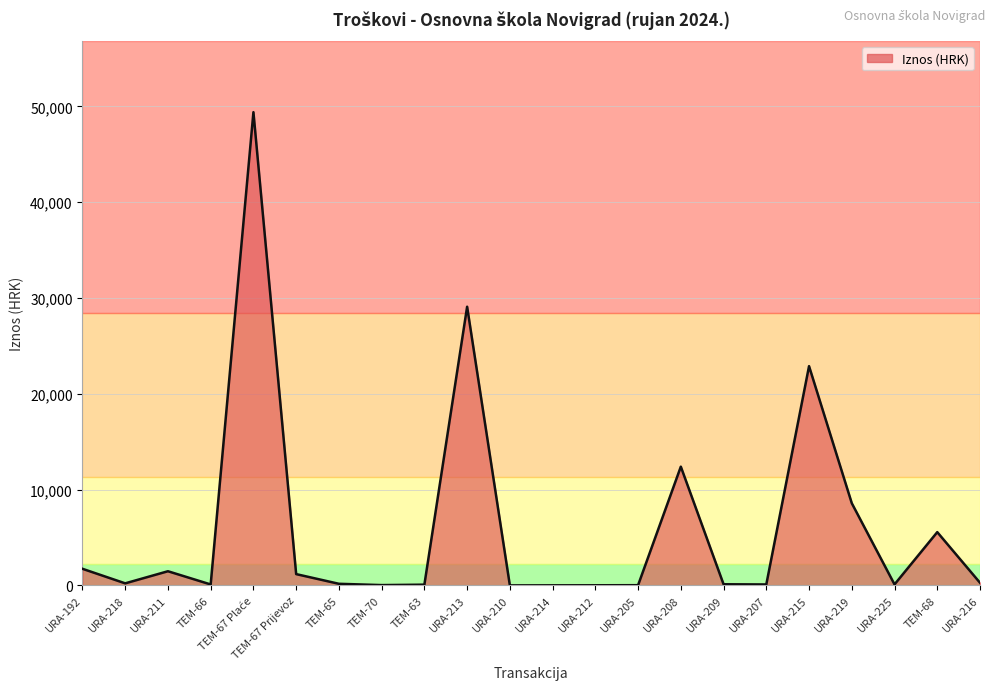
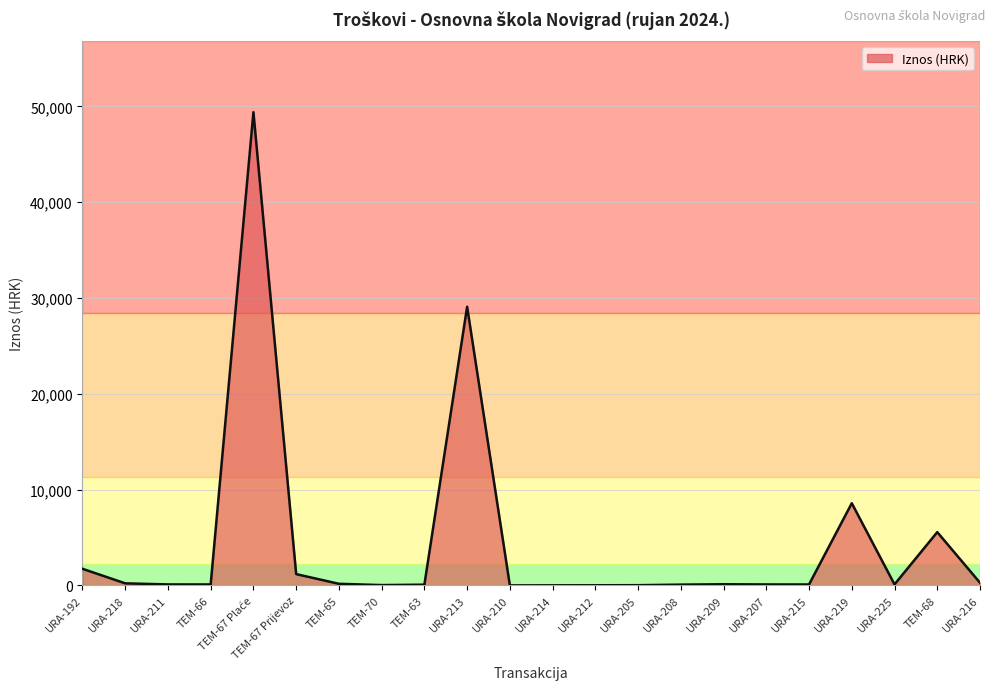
  {
    "URA-192": "2,000",
    "URA-218": "0",
-   "URA-211": "1,000",
+   "URA-211": "0",
    "TEM-66": "0",
    "TEM-67 Plaće": "49,000",
    "TEM-67 Prijevoz": "1,000",
    "TEM-65": "0",
    "TEM-70": "0",
    "TEM-63": "0",
    "URA-213": "29,000",
    "URA-210": "0",
    "URA-214": "0",
    "URA-212": "0",
    "URA-205": "0",
-   "URA-208": "12,000",
+   "URA-208": "0",
    "URA-209": "0",
    "URA-207": "0",
-   "URA-215": "23,000",
+   "URA-215": "0",
    "URA-219": "9,000",
    "URA-225": "0",
    "TEM-68": "6,000",
    "URA-216": "0"
  }
